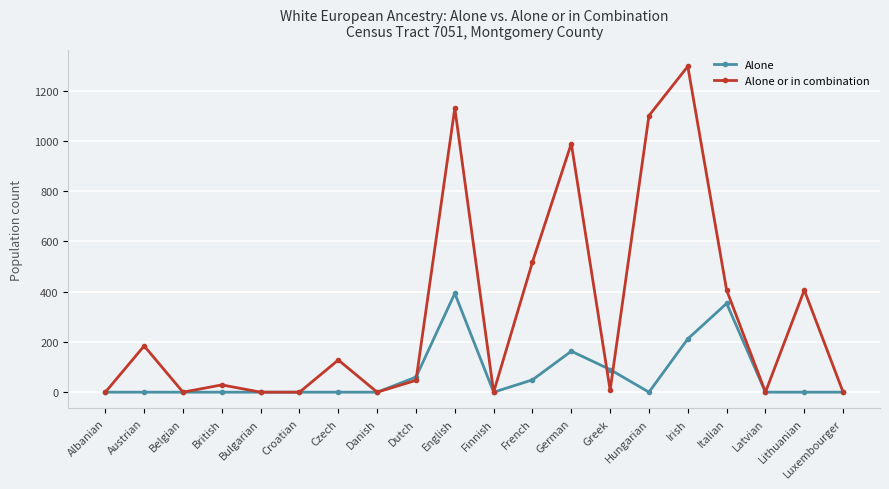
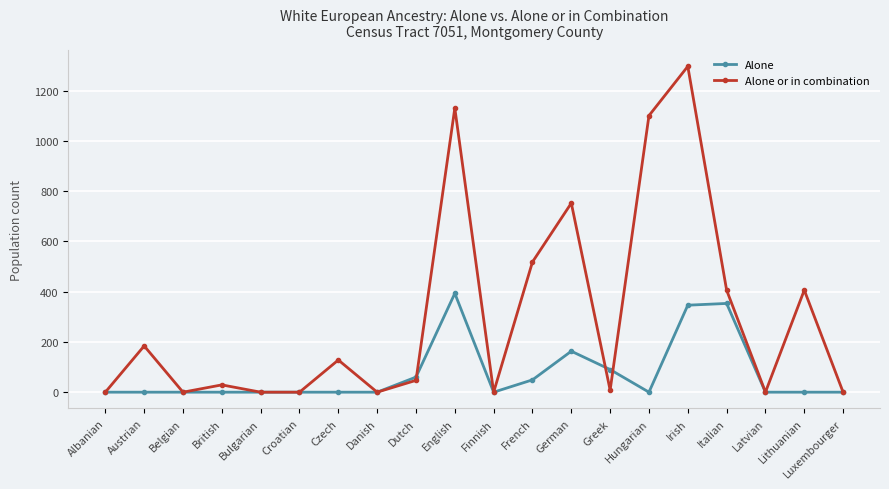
  {
    "Alone": {
      "Austrian": 0,
      "British": 0,
      "Czech": 0,
      "Dutch": 60,
      "English": 390,
      "French": 50,
      "German": 160,
      "Greek": 90,
      "Hungarian": 0,
-     "Irish": 210,
+     "Irish": 350,
      "Italian": 350,
      "Lithuanian": 0
    },
    "Alone or in combination": {
      "Austrian": 180,
      "British": 30,
      "Czech": 130,
      "Dutch": 50,
      "English": 1130,
      "French": 520,
-     "German": 990,
+     "German": 750,
      "Greek": 10,
      "Hungarian": 1100,
      "Irish": 1300,
      "Italian": 410,
      "Lithuanian": 410
    }
  }
